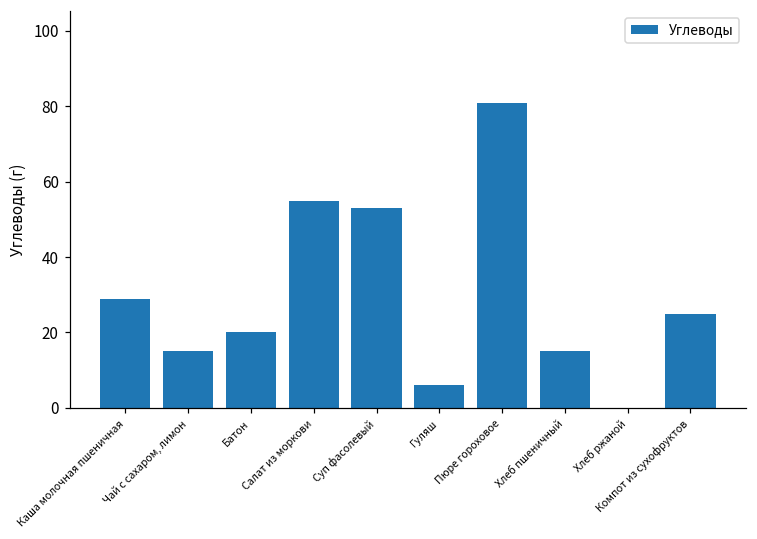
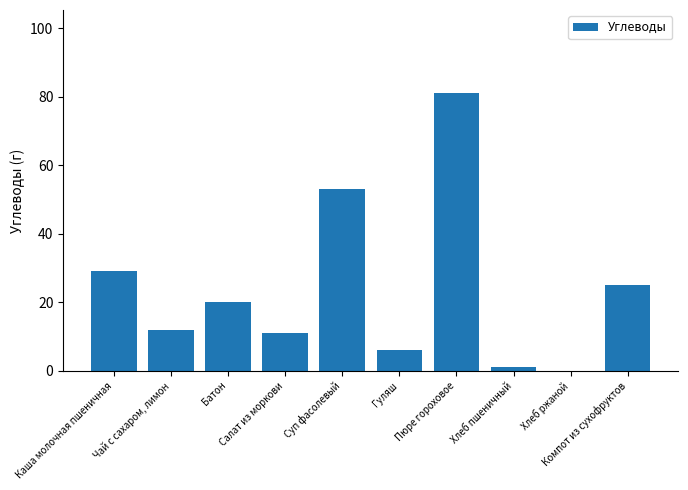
  {
    "Каша молочная пшеничная": 29,
-   "Чай с сахаром, лимон": 15,
+   "Чай с сахаром, лимон": 12,
    "Батон": 20,
-   "Салат из моркови": 55,
+   "Салат из моркови": 11,
    "Суп фасолевый": 53,
    "Гуляш": 6,
    "Пюре гороховое": 81,
-   "Хлеб пшеничный": 15,
+   "Хлеб пшеничный": 1,
    "Хлеб ржаной": 0,
    "Компот из сухофруктов": 25
  }
